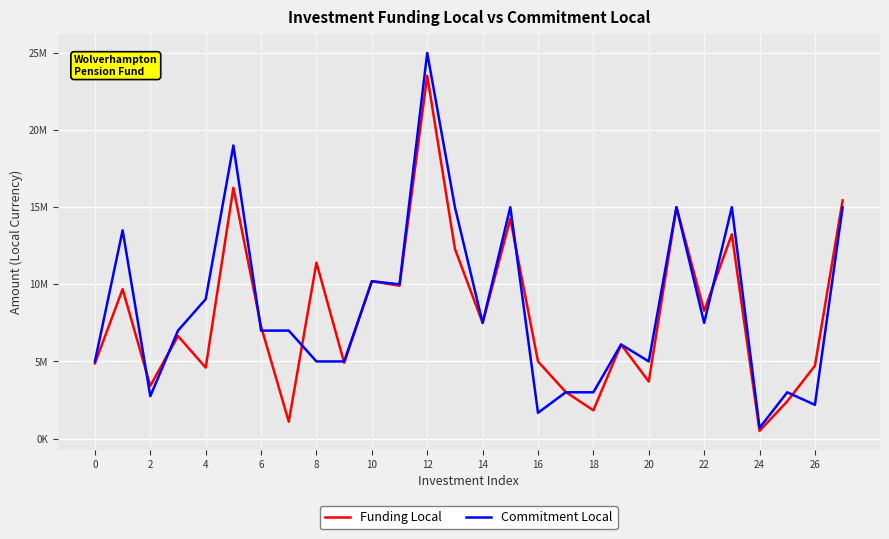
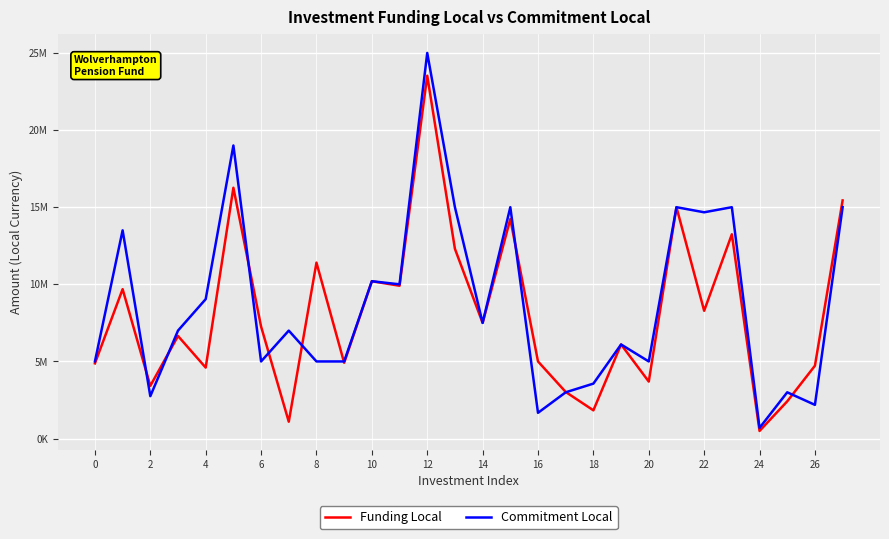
  {
    "Funding Local": {
      "2": 3400000,
      "4": 4600000,
      "6": 7300000,
      "8": 11400000,
      "12": 23500000,
      "16": 5000000,
      "18": 1800000,
      "20": 3700000,
      "22": 8300000,
      "24": 500000,
      "26": 4700000
    },
    "Commitment Local": {
      "2": 2700000,
      "4": 9000000,
-     "6": 7000000,
+     "6": 5000000,
      "8": 5000000,
      "12": 25000000,
      "16": 1700000,
-     "18": 3000000,
+     "18": 3600000,
      "20": 5000000,
-     "22": 7500000,
+     "22": 14700000,
      "24": 700000,
      "26": 2200000
    }
  }
